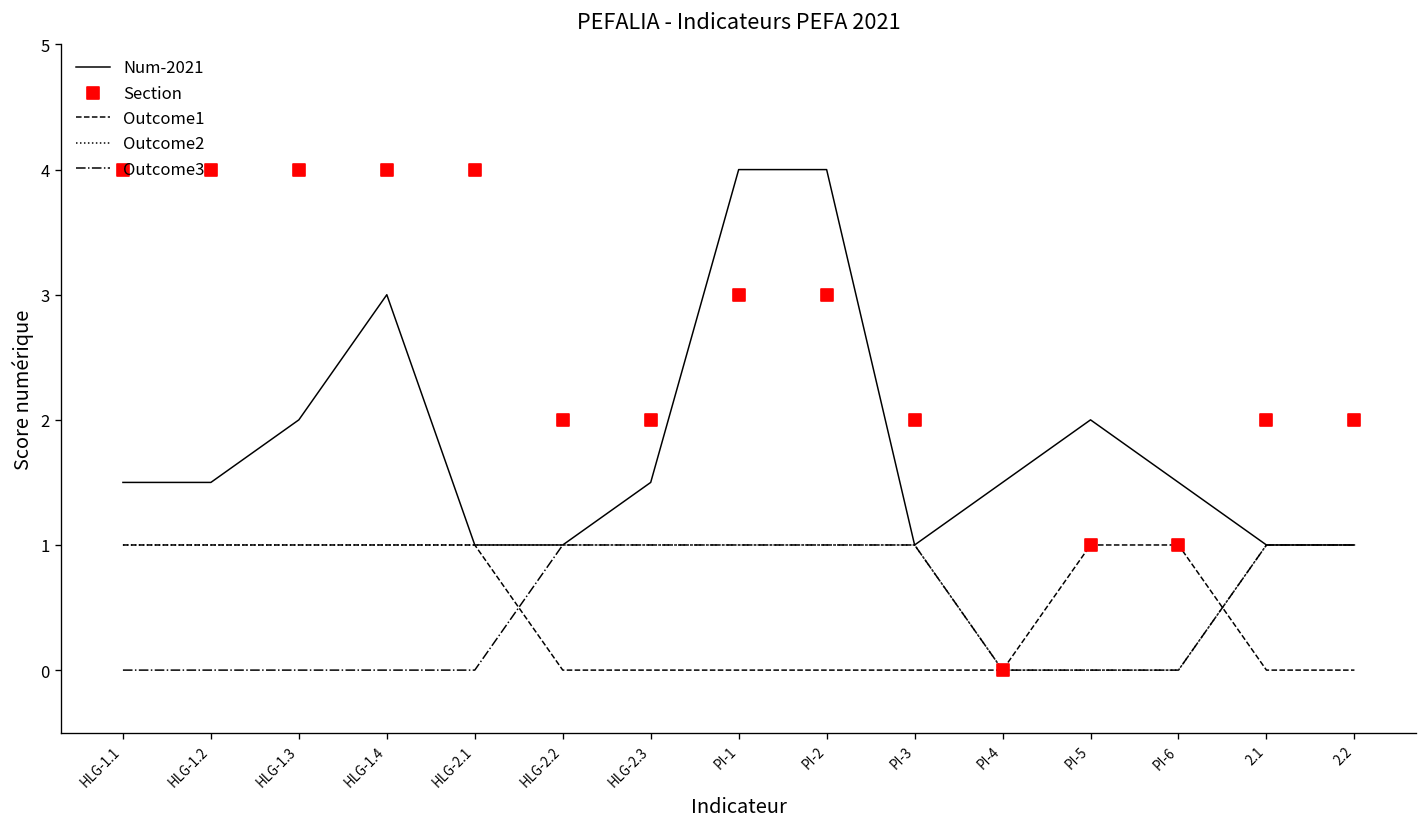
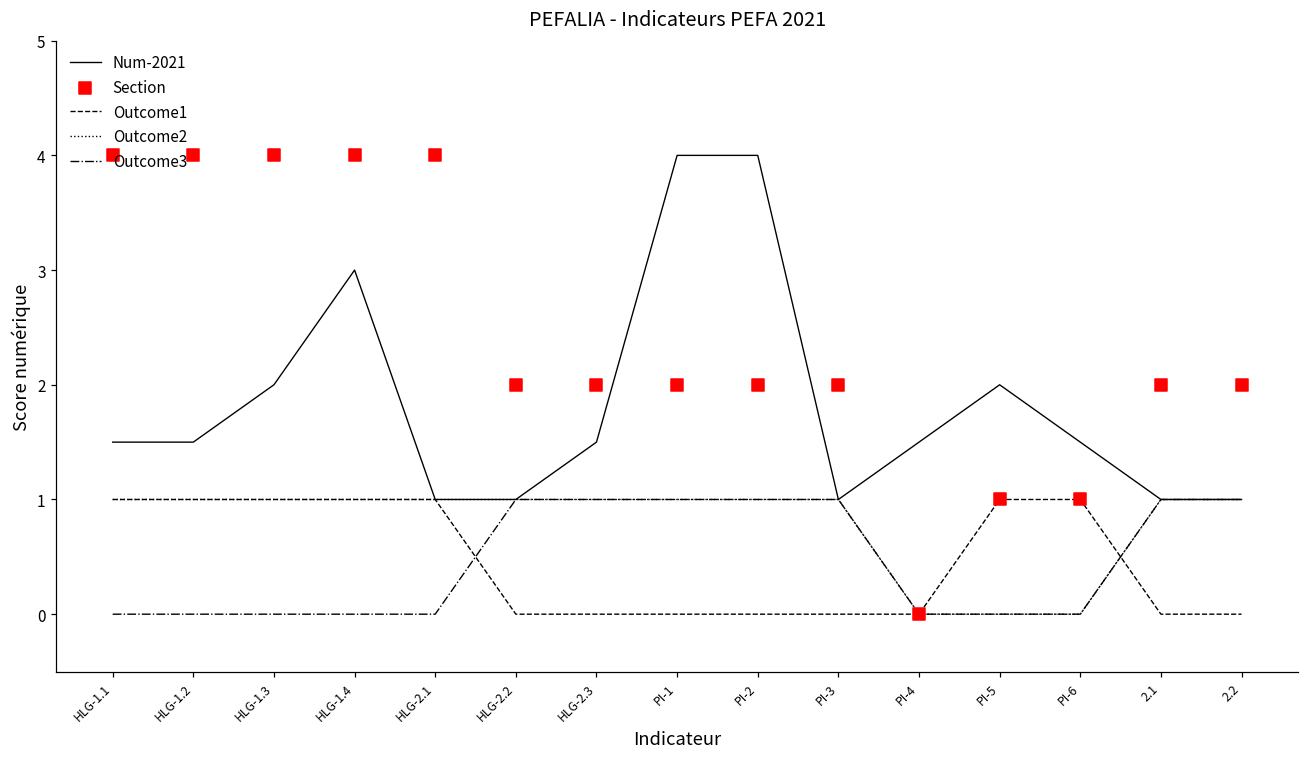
  {
    "Section": {
-     "PI-1": 3,
-     "PI-2": 3
+     "PI-1": 2,
+     "PI-2": 2
    }
  }
